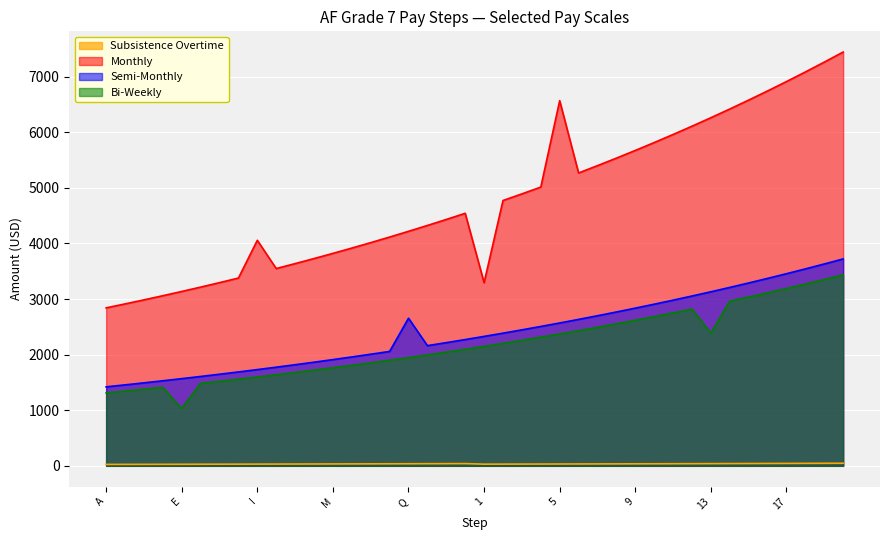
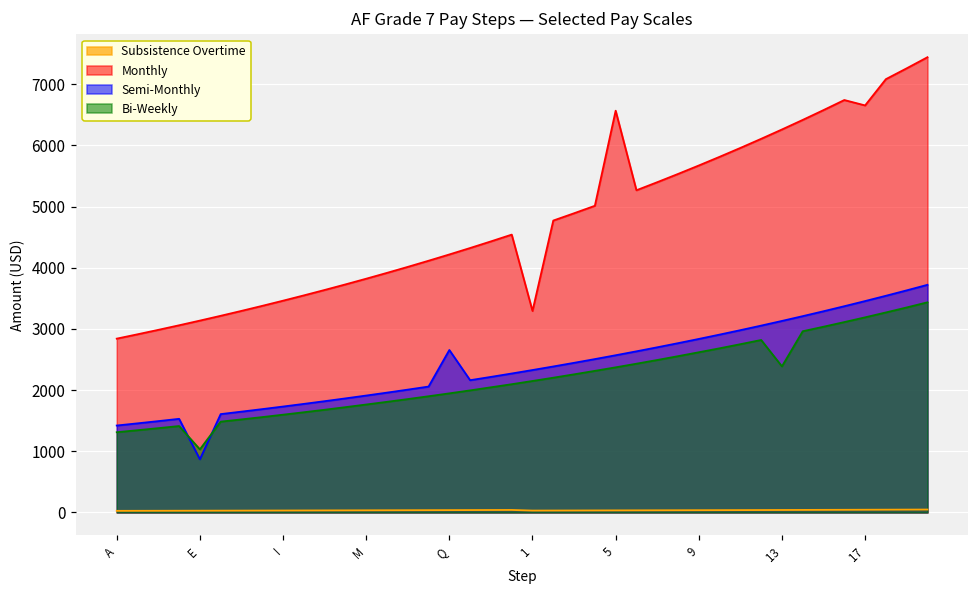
  {
    "Subsistence Overtime": {
      "A": 0,
      "E": 0,
      "I": 0,
      "M": 0,
      "Q": 0,
      "1": 0,
      "5": 0,
      "9": 0,
      "13": 0,
      "17": 0
    },
    "Monthly": {
      "A": 2800,
      "E": 3100,
-     "I": 4100,
+     "I": 3500,
      "M": 3800,
      "Q": 4200,
      "1": 3300,
      "5": 6600,
      "9": 5700,
      "13": 6300,
-     "17": 6900
+     "17": 6700
    },
    "Semi-Monthly": {
      "A": 1400,
-     "E": 1600,
+     "E": 900,
      "I": 1700,
      "M": 1900,
      "Q": 2700,
      "1": 2300,
      "5": 2600,
      "9": 2800,
      "13": 3100,
      "17": 3500
    },
    "Bi-Weekly": {
      "A": 1300,
      "E": 1000,
      "I": 1600,
      "M": 1800,
      "Q": 1900,
      "1": 2100,
      "5": 2400,
      "9": 2600,
      "13": 2400,
      "17": 3200
    }
  }
